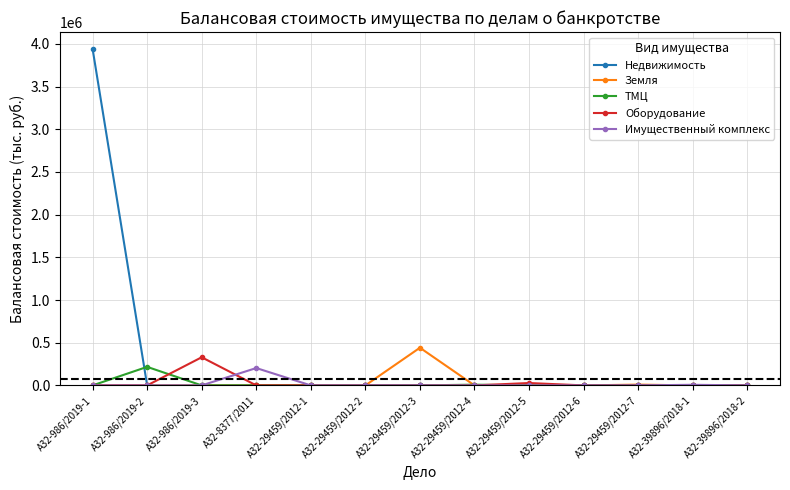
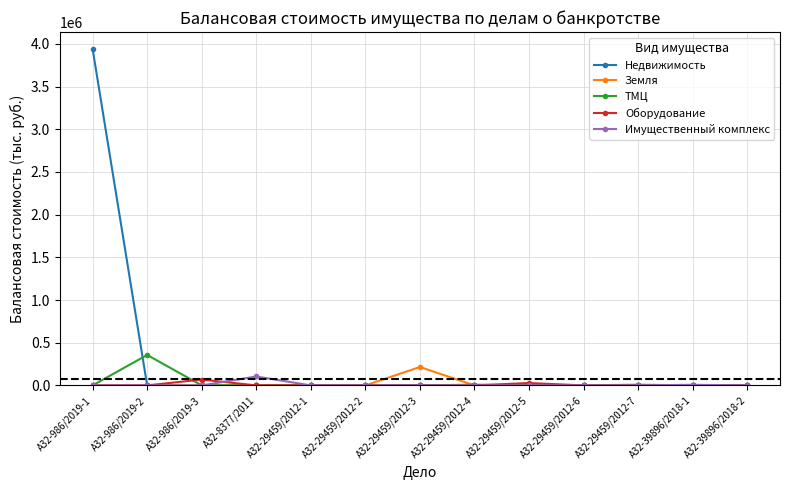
  {
    "Недвижимость": {
      "А32-986/2019-1": 3900000
    },
    "Земля": {
-     "А32-29459/2012-3": 400000
+     "А32-29459/2012-3": 200000
    },
    "ТМЦ": {
-     "А32-986/2019-2": 200000
+     "А32-986/2019-2": 400000
    },
    "Оборудование": {
-     "А32-986/2019-3": 300000
+     "А32-986/2019-3": 100000
    },
    "Имущественный комплекс": {
-     "А32-8377/2011": 200000
+     "А32-8377/2011": 100000
    }
  }
